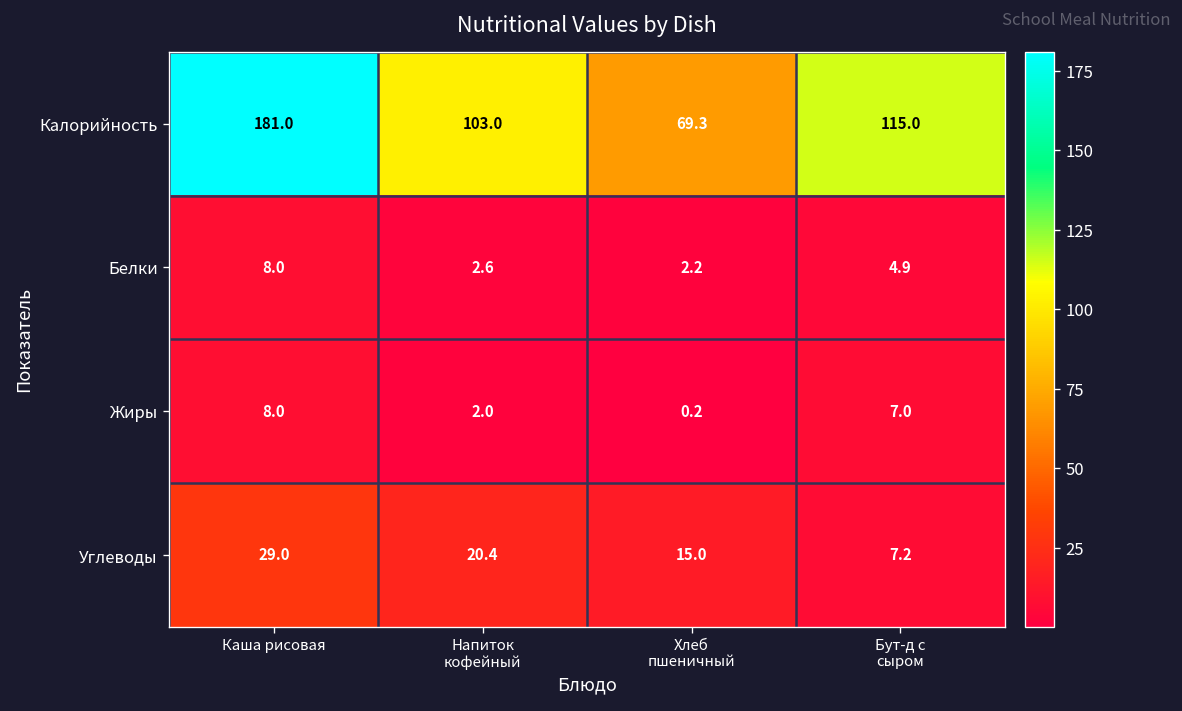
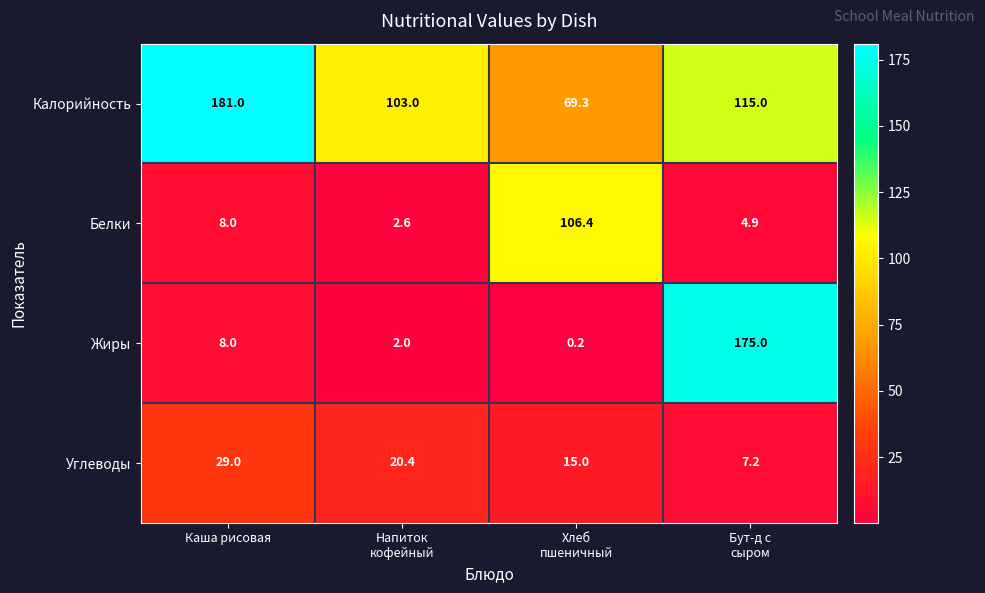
  {
    "Калорийность": {
      "Каша рисовая": 181.0,
      "Напиток кофейный": 103.0,
      "Хлеб пшеничный": 69.3,
      "Бут-д с сыром": 115.0
    },
    "Белки": {
      "Каша рисовая": 8.0,
      "Напиток кофейный": 2.6,
-     "Хлеб пшеничный": 2.2,
+     "Хлеб пшеничный": 106.4,
      "Бут-д с сыром": 4.9
    },
    "Жиры": {
      "Каша рисовая": 8.0,
      "Напиток кофейный": 2.0,
      "Хлеб пшеничный": 0.2,
-     "Бут-д с сыром": 7.0
+     "Бут-д с сыром": 175.0
    },
    "Углеводы": {
      "Каша рисовая": 29.0,
      "Напиток кофейный": 20.4,
      "Хлеб пшеничный": 15.0,
      "Бут-д с сыром": 7.2
    }
  }
